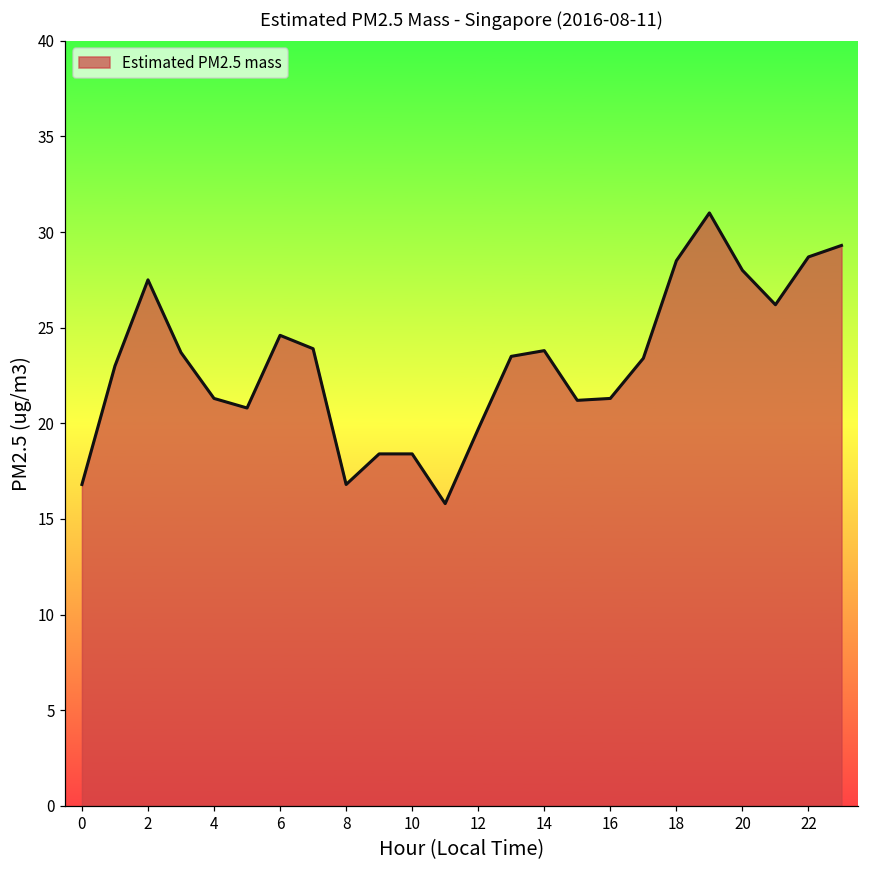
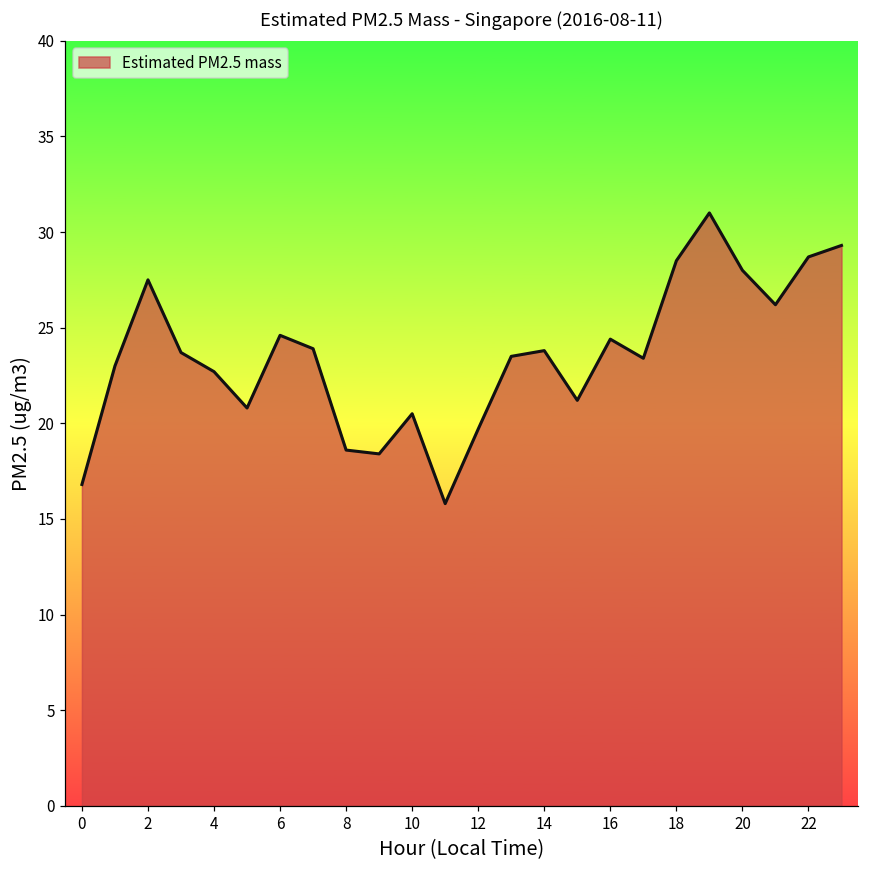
  {
    "0": 16.8,
    "2": 27.5,
-   "4": 21.3,
+   "4": 22.7,
    "6": 24.6,
-   "8": 16.8,
-   "10": 18.4,
+   "8": 18.6,
+   "10": 20.5,
    "12": 19.7,
    "14": 23.8,
-   "16": 21.3,
+   "16": 24.4,
    "18": 28.5,
    "20": 28.0,
    "22": 28.7
  }
